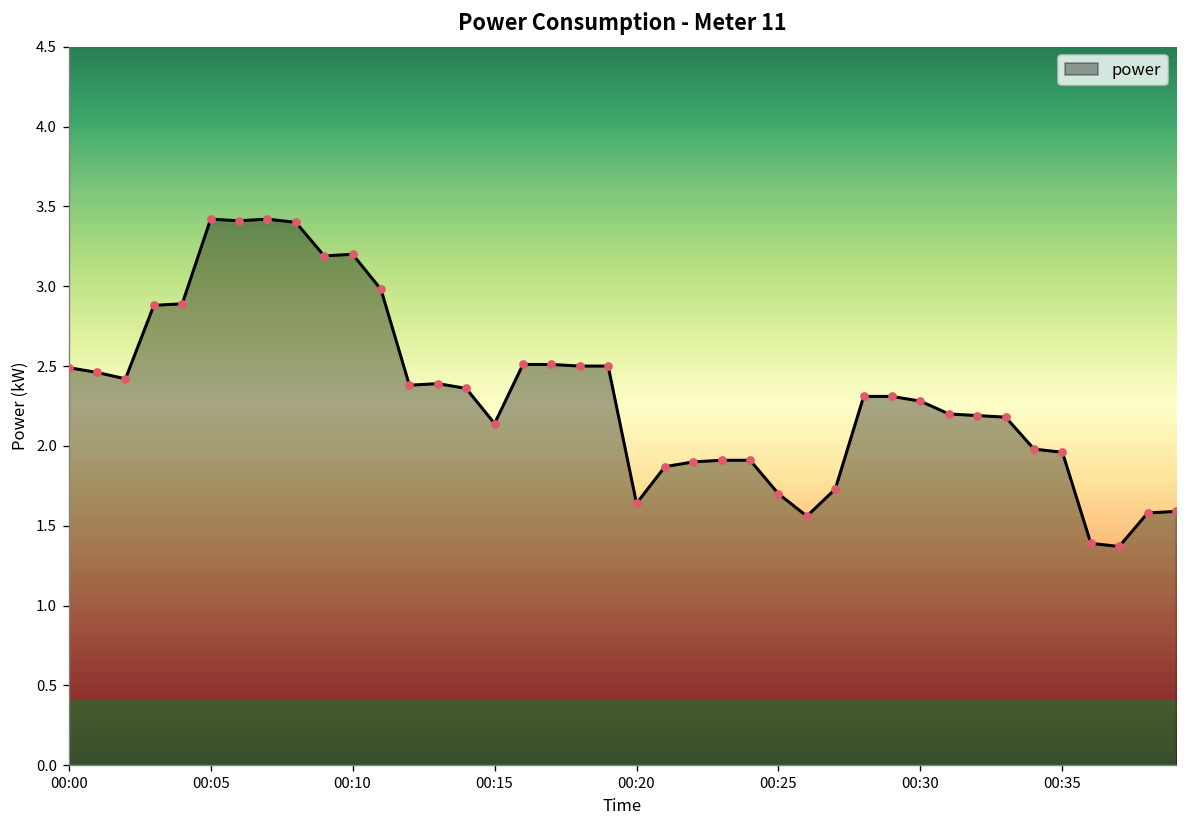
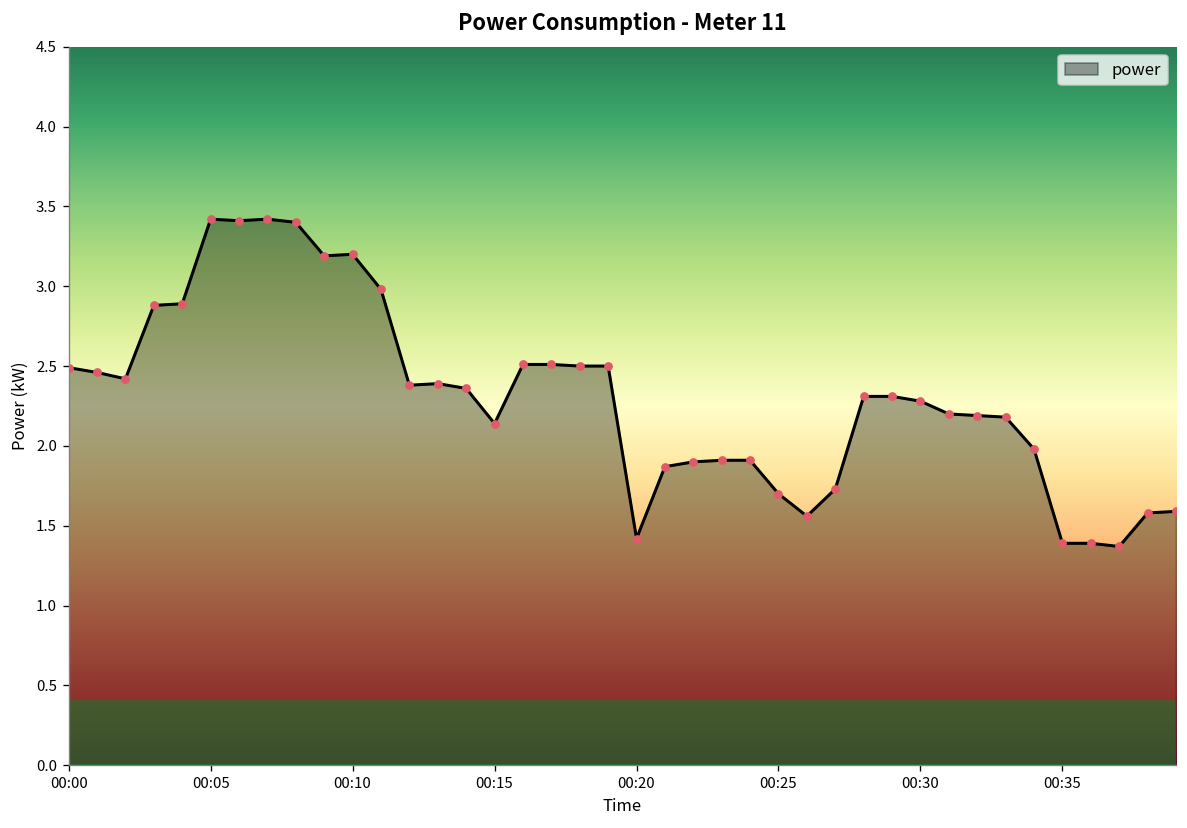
  {
    "00:00": 2.49,
    "00:05": 3.42,
    "00:10": 3.20,
    "00:15": 2.14,
-   "00:20": 1.64,
+   "00:20": 1.42,
    "00:25": 1.70,
    "00:30": 2.28,
-   "00:35": 1.96
+   "00:35": 1.39
  }
